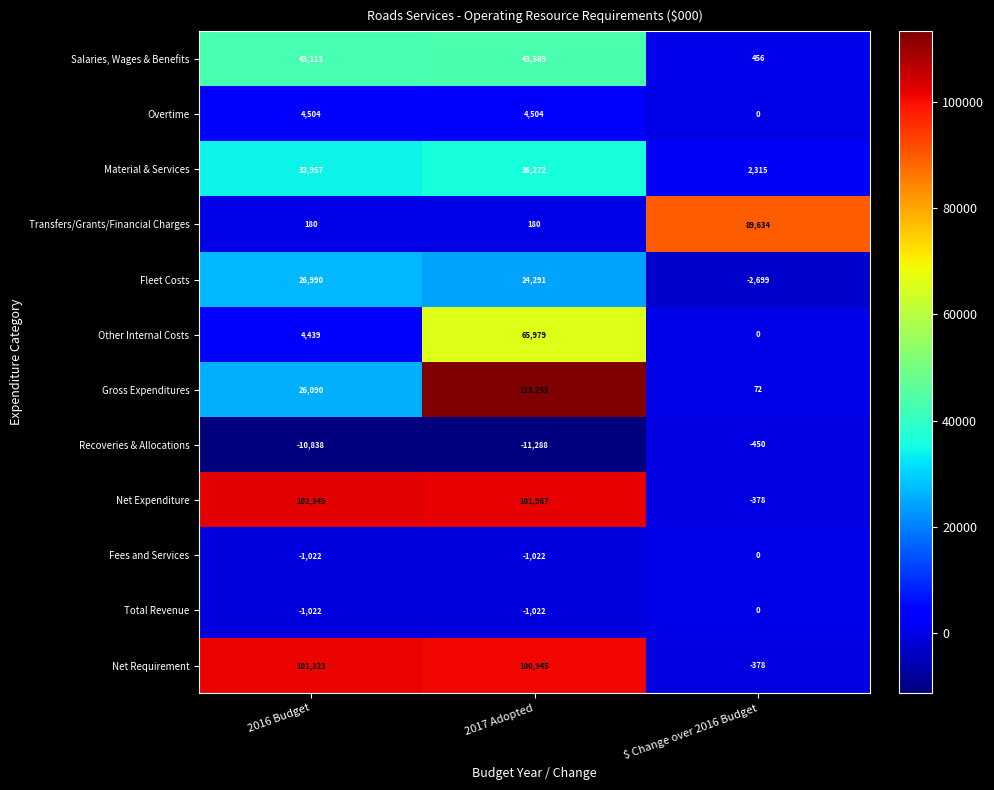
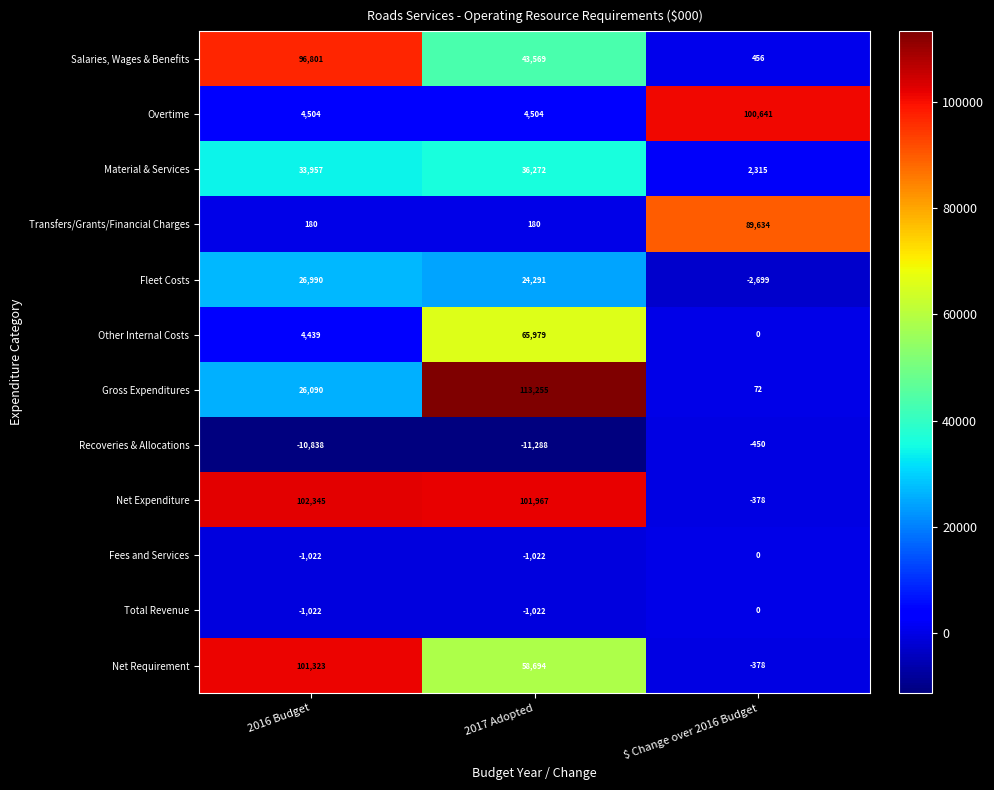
  {
    "Salaries, Wages & Benefits": {
-     "2016 Budget": "43,113",
+     "2016 Budget": "96,801",
      "2017 Adopted": "43,569",
      "$ Change over 2016 Budget": "456"
    },
    "Overtime": {
      "2016 Budget": "4,504",
      "2017 Adopted": "4,504",
-     "$ Change over 2016 Budget": "0"
+     "$ Change over 2016 Budget": "100,641"
    },
    "Material & Services": {
      "2016 Budget": "33,957",
      "2017 Adopted": "36,272",
      "$ Change over 2016 Budget": "2,315"
    },
    "Transfers/Grants/Financial Charges": {
      "2016 Budget": "180",
      "2017 Adopted": "180",
      "$ Change over 2016 Budget": "89,634"
    },
    "Fleet Costs": {
      "2016 Budget": "26,990",
      "2017 Adopted": "24,291",
      "$ Change over 2016 Budget": "-2,699"
    },
    "Other Internal Costs": {
      "2016 Budget": "4,439",
      "2017 Adopted": "65,979",
      "$ Change over 2016 Budget": "0"
    },
    "Gross Expenditures": {
      "2016 Budget": "26,090",
      "2017 Adopted": "113,255",
      "$ Change over 2016 Budget": "72"
    },
    "Recoveries & Allocations": {
      "2016 Budget": "-10,838",
      "2017 Adopted": "-11,288",
      "$ Change over 2016 Budget": "-450"
    },
    "Net Expenditure": {
      "2016 Budget": "102,345",
      "2017 Adopted": "101,967",
      "$ Change over 2016 Budget": "-378"
    },
    "Fees and Services": {
      "2016 Budget": "-1,022",
      "2017 Adopted": "-1,022",
      "$ Change over 2016 Budget": "0"
    },
    "Total Revenue": {
      "2016 Budget": "-1,022",
      "2017 Adopted": "-1,022",
      "$ Change over 2016 Budget": "0"
    },
    "Net Requirement": {
      "2016 Budget": "101,323",
-     "2017 Adopted": "100,945",
+     "2017 Adopted": "58,694",
      "$ Change over 2016 Budget": "-378"
    }
  }
